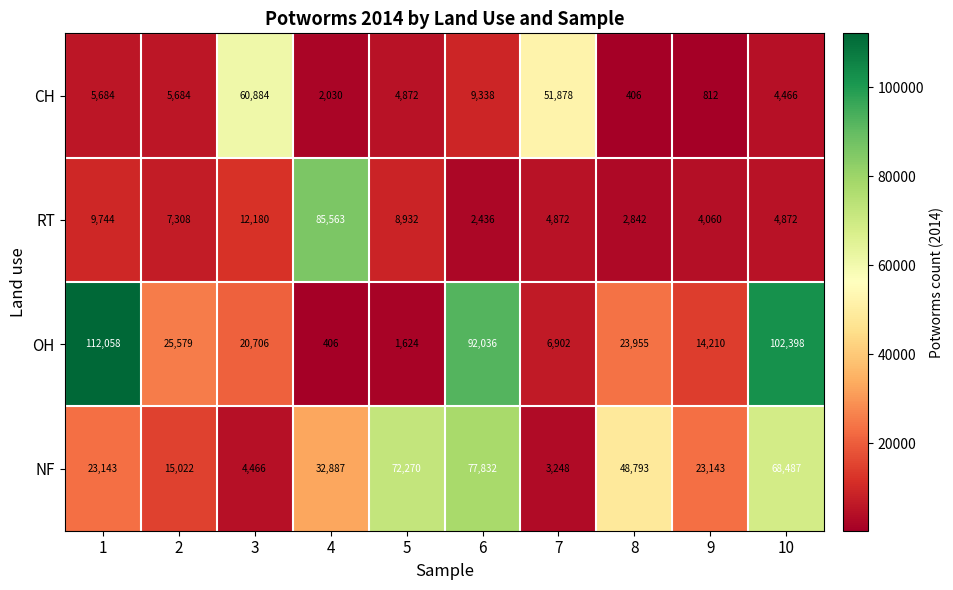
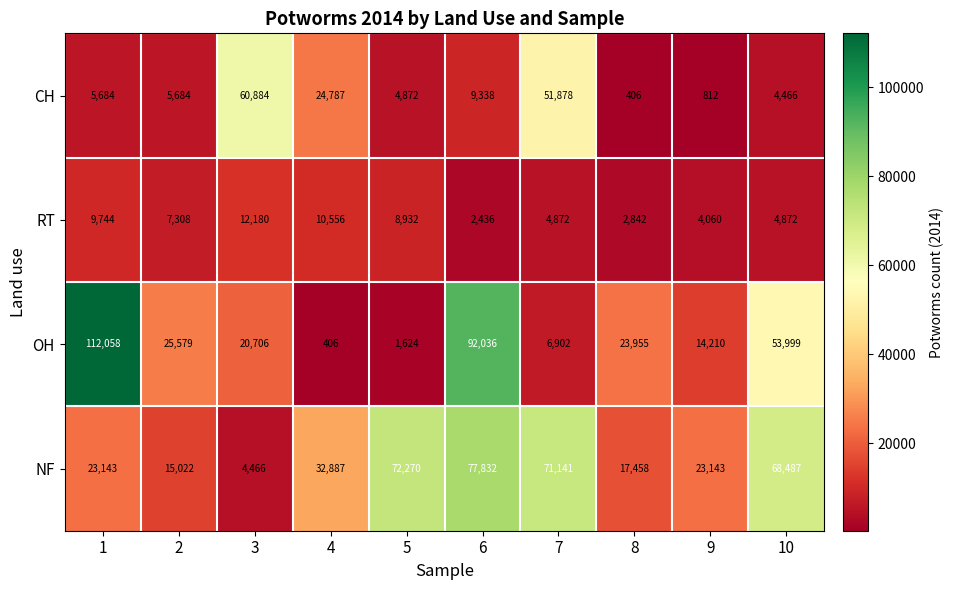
  {
    "CH": {
      "1": "5,684",
      "2": "5,684",
      "3": "60,884",
-     "4": "2,030",
+     "4": "24,787",
      "5": "4,872",
      "6": "9,338",
      "7": "51,878",
      "8": "406",
      "9": "812",
      "10": "4,466"
    },
    "RT": {
      "1": "9,744",
      "2": "7,308",
      "3": "12,180",
-     "4": "85,563",
+     "4": "10,556",
      "5": "8,932",
      "6": "2,436",
      "7": "4,872",
      "8": "2,842",
      "9": "4,060",
      "10": "4,872"
    },
    "OH": {
      "1": "112,058",
      "2": "25,579",
      "3": "20,706",
      "4": "406",
      "5": "1,624",
      "6": "92,036",
      "7": "6,902",
      "8": "23,955",
      "9": "14,210",
-     "10": "102,398"
+     "10": "53,999"
    },
    "NF": {
      "1": "23,143",
      "2": "15,022",
      "3": "4,466",
      "4": "32,887",
      "5": "72,270",
      "6": "77,832",
-     "7": "3,248",
-     "8": "48,793",
+     "7": "71,141",
+     "8": "17,458",
      "9": "23,143",
      "10": "68,487"
    }
  }
